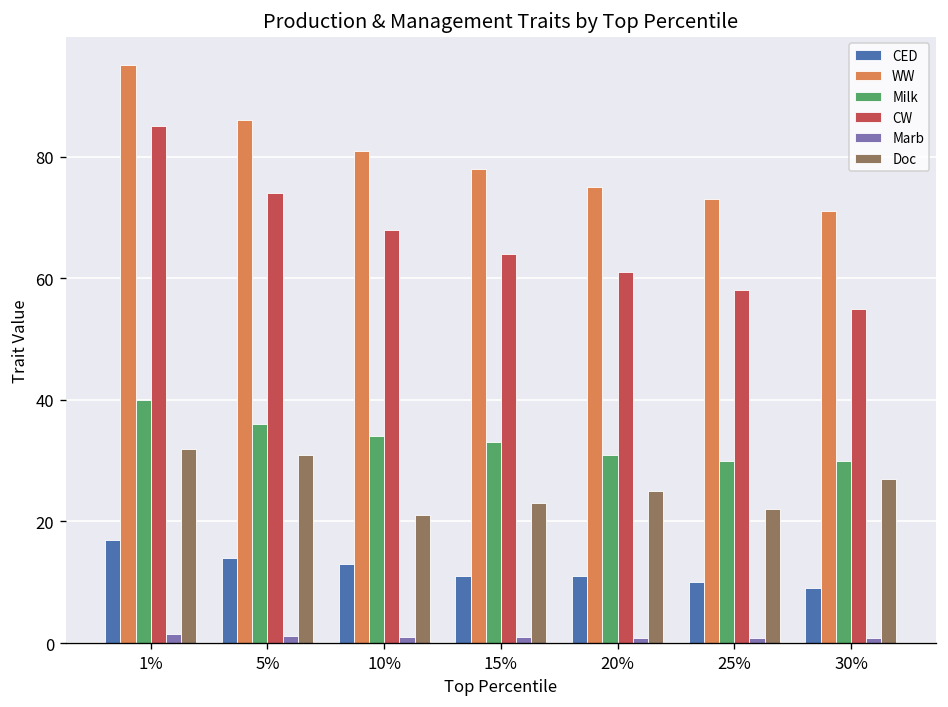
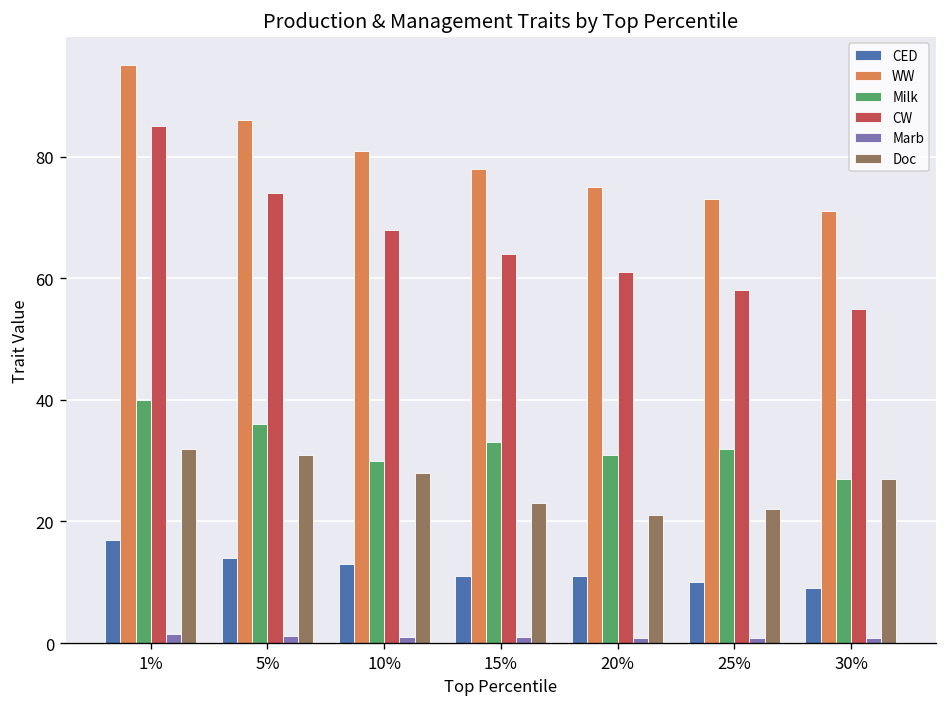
  {
    "Milk": {
      "1%": 40,
      "5%": 36,
-     "10%": 34,
+     "10%": 30,
      "15%": 33,
      "20%": 31,
-     "25%": 30,
-     "30%": 30
+     "25%": 32,
+     "30%": 27
    },
    "Doc": {
      "1%": 32,
      "5%": 31,
-     "10%": 21,
+     "10%": 28,
      "15%": 23,
-     "20%": 25,
+     "20%": 21,
      "25%": 22,
      "30%": 27
    }
  }
